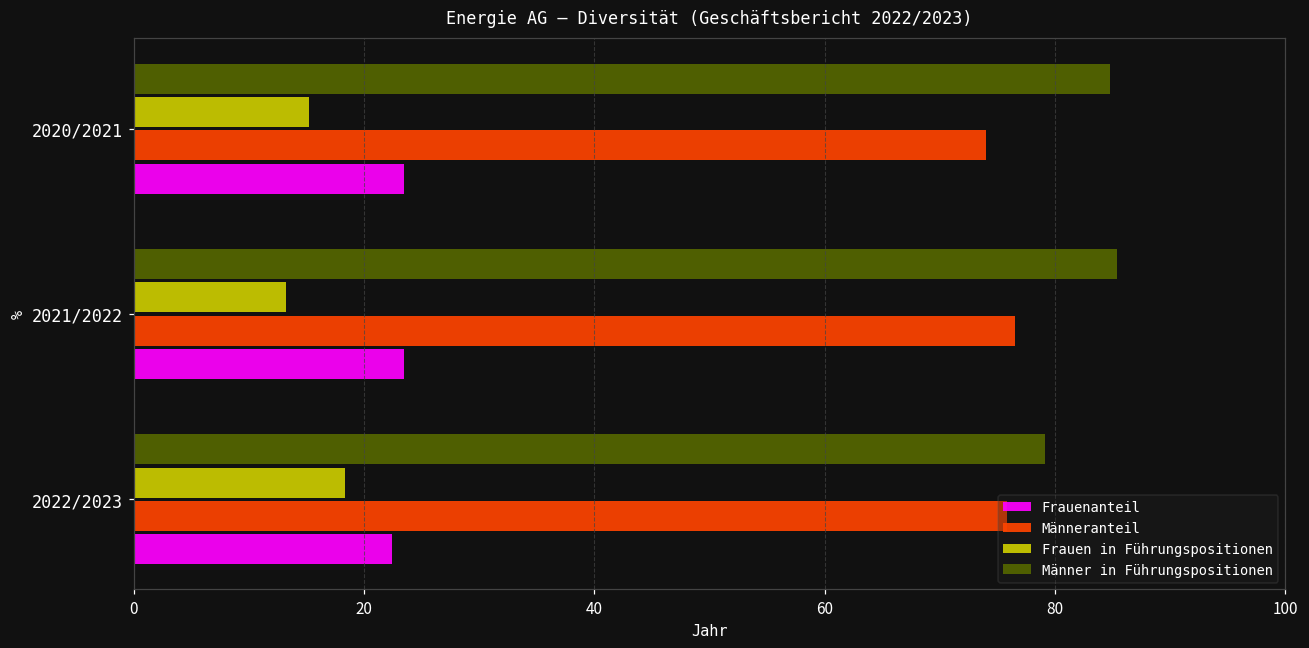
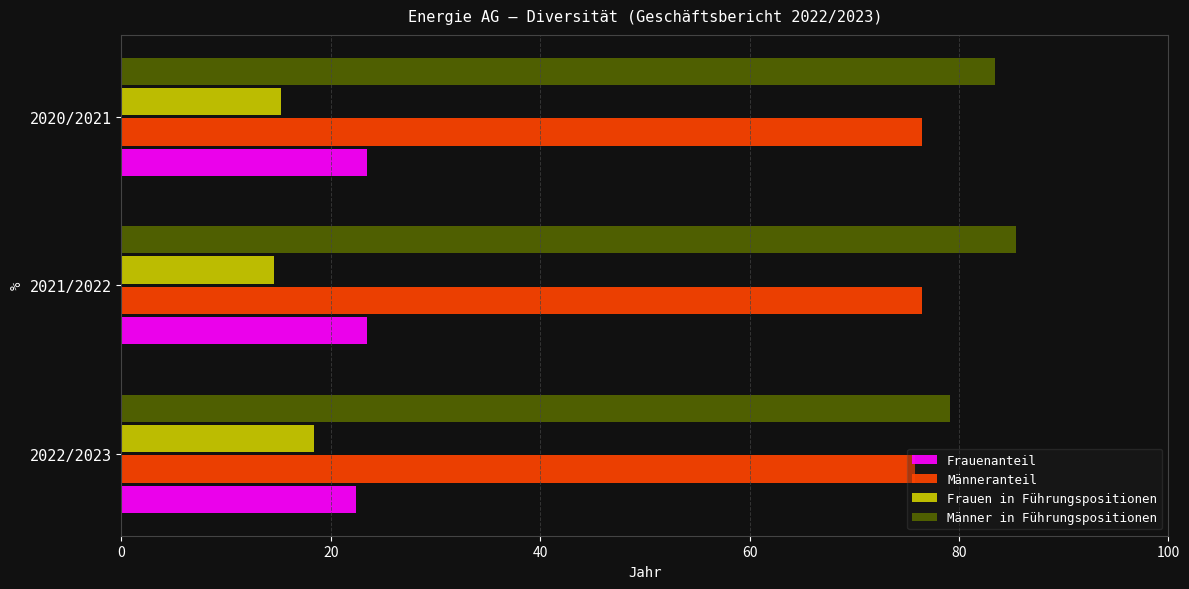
  {
    "Frauenanteil": {
      "2020/2021": 23.5,
      "2021/2022": 23.5,
      "2022/2023": 22.4
    },
    "Männeranteil": {
-     "2020/2021": 74.0,
+     "2020/2021": 76.5,
      "2021/2022": 76.5
    },
    "Frauen in Führungspositionen": {
      "2020/2021": 15.2,
-     "2021/2022": 13.2,
+     "2021/2022": 14.6,
      "2022/2023": 18.4
    },
    "Männer in Führungspositionen": {
-     "2020/2021": 84.8,
+     "2020/2021": 83.4,
      "2021/2022": 85.4,
      "2022/2023": 79.1
    }
  }
